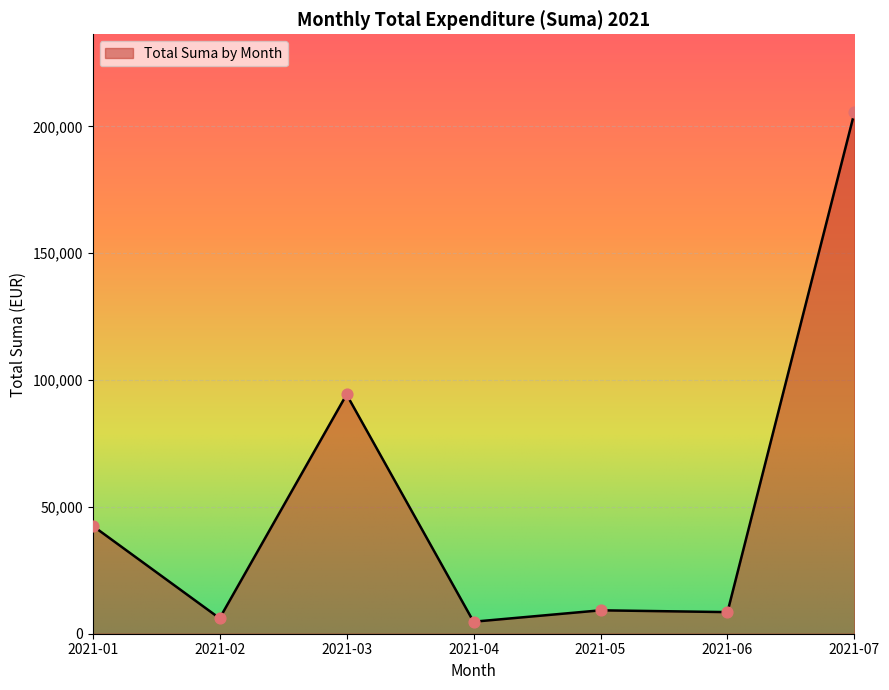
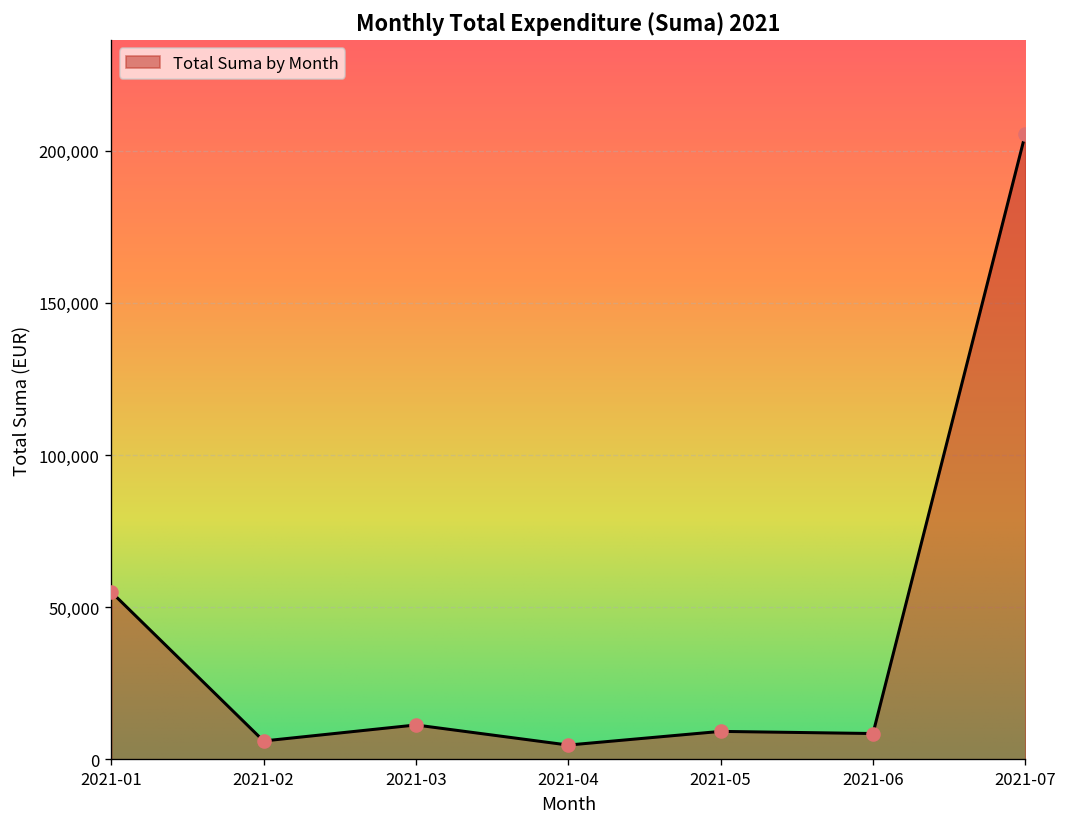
  {
-   "2021-01": "43,000",
+   "2021-01": "55,000",
    "2021-02": "6,000",
-   "2021-03": "94,000",
+   "2021-03": "11,000",
    "2021-04": "5,000",
    "2021-05": "9,000",
    "2021-06": "9,000",
    "2021-07": "205,000"
  }
